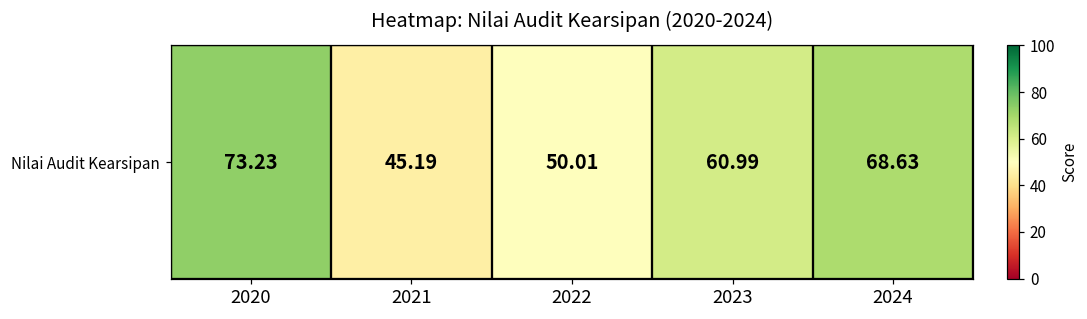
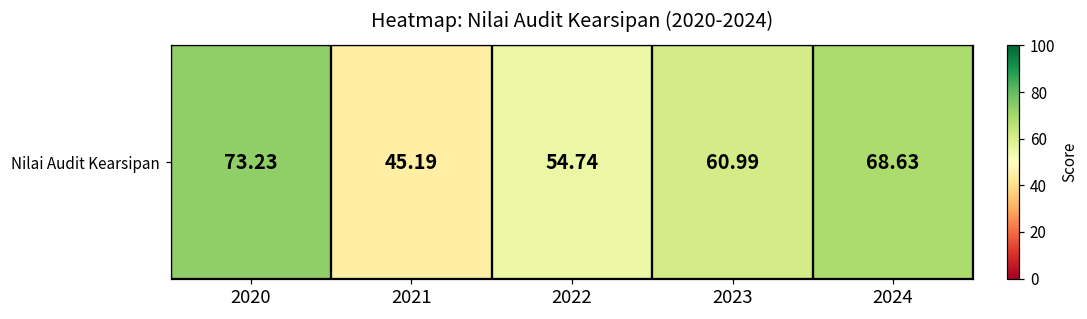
  {
    "Nilai Audit Kearsipan": {
      "2020": 73.23,
      "2021": 45.19,
-     "2022": 50.01,
+     "2022": 54.74,
      "2023": 60.99,
      "2024": 68.63
    }
  }
